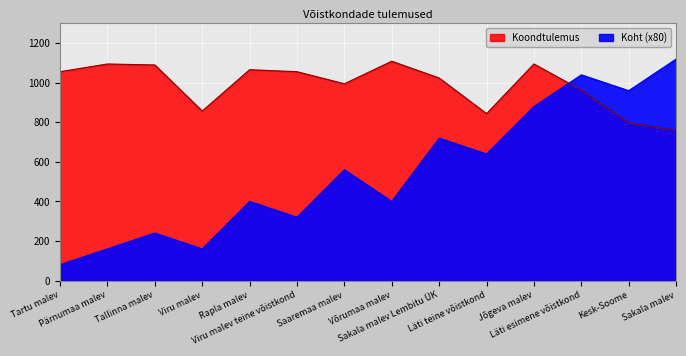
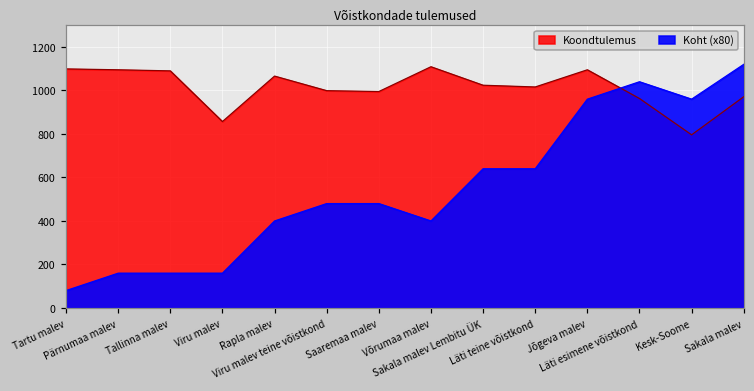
  {
    "Koondtulemus": {
-     "Tartu malev": 1060,
+     "Tartu malev": 1100,
      "Pärnumaa malev": 1100,
      "Tallinna malev": 1090,
      "Viru malev": 860,
      "Rapla malev": 1070,
-     "Viru malev teine võistkond": 1060,
+     "Viru malev teine võistkond": 1000,
      "Saaremaa malev": 1000,
      "Võrumaa malev": 1110,
      "Sakala malev Lembitu ÜK": 1020,
-     "Läti teine võistkond": 840,
+     "Läti teine võistkond": 1020,
      "Jõgeva malev": 1100,
      "Läti esimene võistkond": 960,
      "Kesk-Soome": 800,
-     "Sakala malev": 760
+     "Sakala malev": 970
    },
    "Koht (x80)": {
      "Tartu malev": 80,
      "Pärnumaa malev": 160,
-     "Tallinna malev": 240,
+     "Tallinna malev": 160,
      "Viru malev": 160,
      "Rapla malev": 400,
-     "Viru malev teine võistkond": 320,
-     "Saaremaa malev": 560,
+     "Viru malev teine võistkond": 480,
+     "Saaremaa malev": 480,
      "Võrumaa malev": 400,
-     "Sakala malev Lembitu ÜK": 720,
+     "Sakala malev Lembitu ÜK": 640,
      "Läti teine võistkond": 640,
-     "Jõgeva malev": 880,
+     "Jõgeva malev": 960,
      "Läti esimene võistkond": 1040,
      "Kesk-Soome": 960,
      "Sakala malev": 1120
    }
  }
